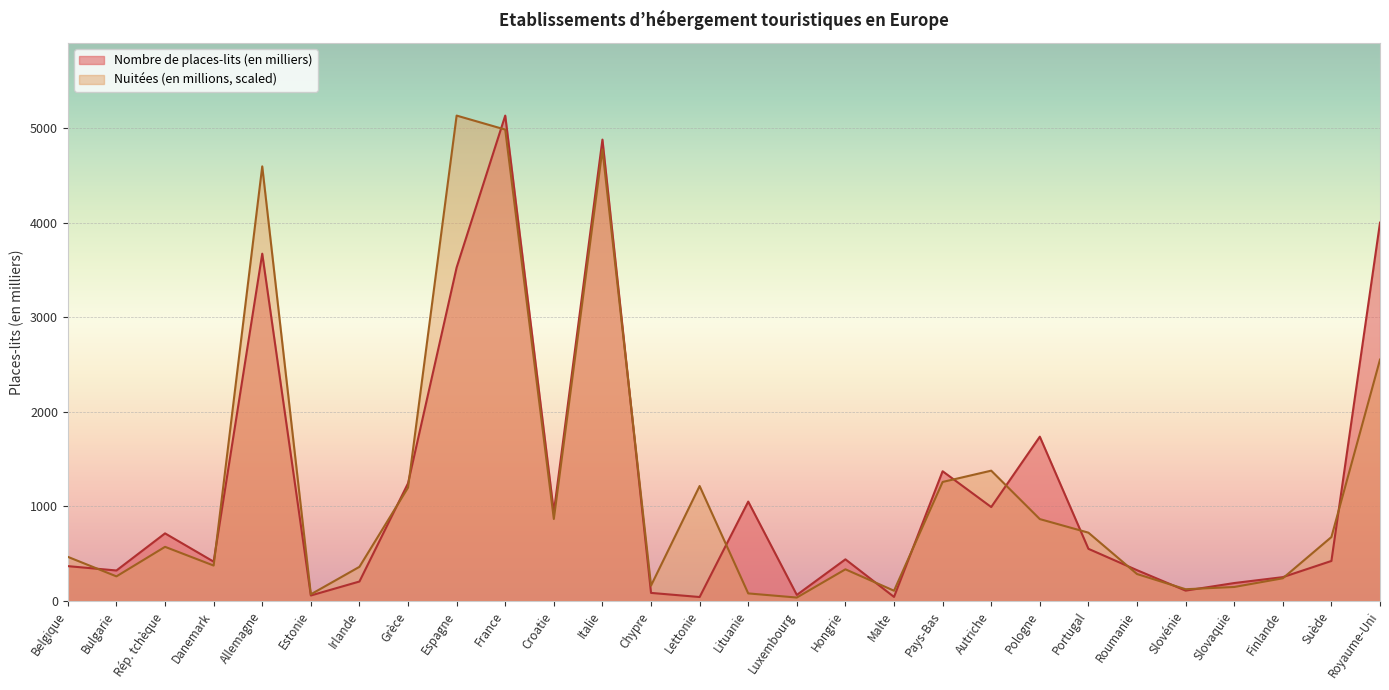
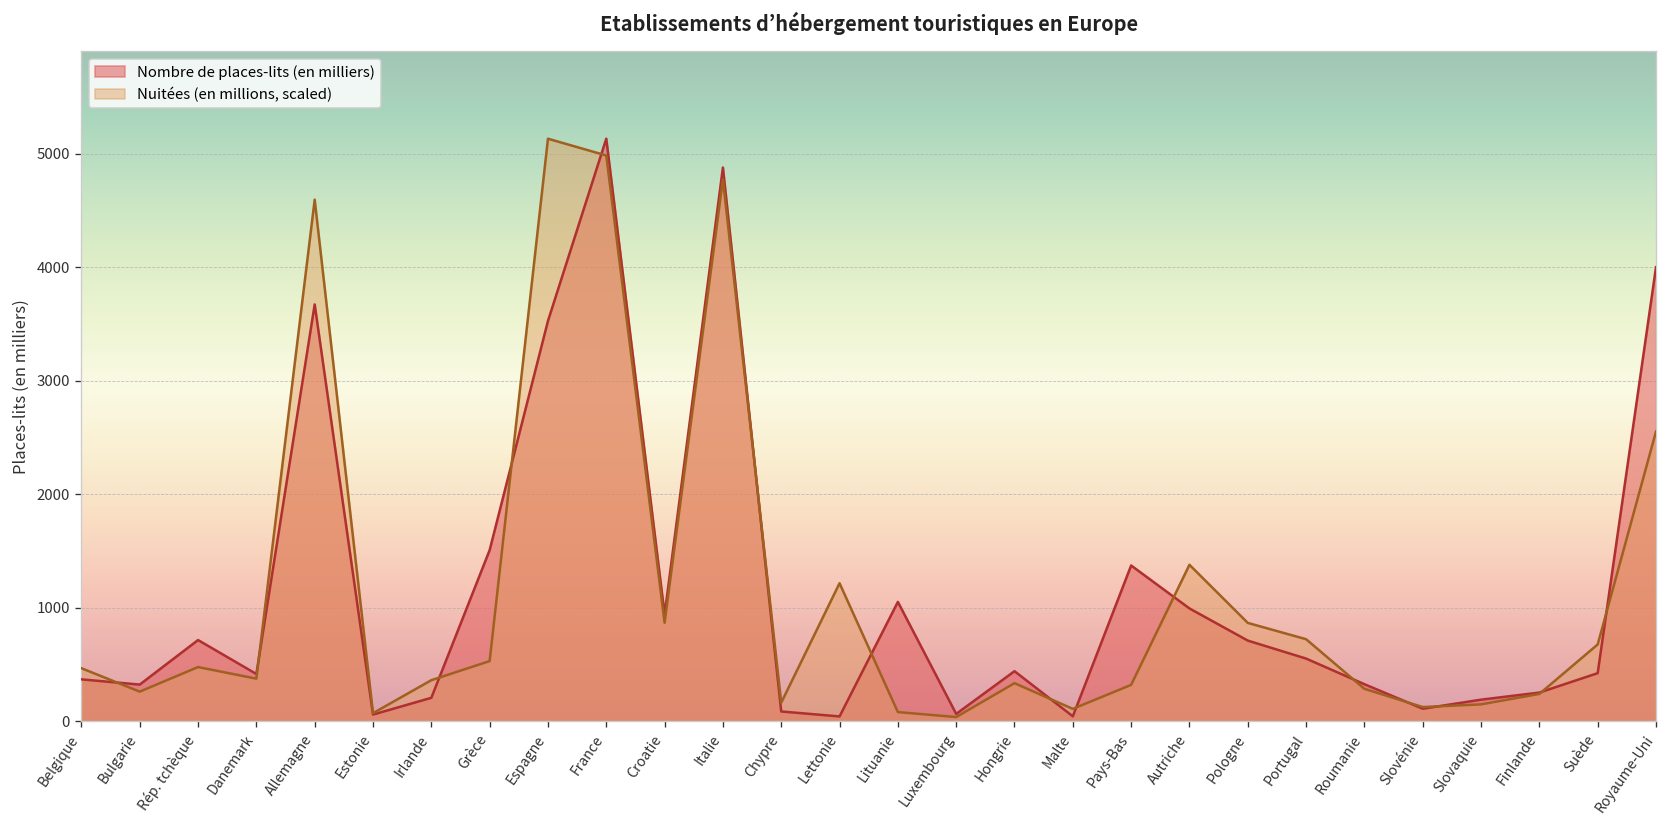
  {
    "Nombre de places-lits (en milliers)": {
      "Belgique": 400,
      "Bulgarie": 300,
      "Rép. tchèque": 700,
      "Danemark": 400,
      "Allemagne": 3700,
      "Irlande": 200,
-     "Grèce": 1200,
+     "Grèce": 1500,
      "Espagne": 3500,
      "France": 5100,
      "Croatie": 900,
      "Italie": 4900,
      "Chypre": 100,
      "Lettonie": 0,
      "Lituanie": 1100,
      "Luxembourg": 100,
      "Hongrie": 400,
      "Malte": 0,
      "Pays-Bas": 1400,
      "Autriche": 1000,
-     "Pologne": 1700,
+     "Pologne": 700,
      "Portugal": 600,
      "Roumanie": 300,
      "Slovaquie": 200,
      "Suède": 400,
      "Royaume-Uni": 4000
    },
    "Nuitées (en millions, scaled)": {
      "Belgique": 500,
      "Bulgarie": 300,
-     "Rép. tchèque": 600,
+     "Rép. tchèque": 500,
      "Danemark": 400,
      "Allemagne": 4600,
      "Irlande": 400,
-     "Grèce": 1200,
+     "Grèce": 500,
      "Espagne": 5100,
      "France": 5000,
      "Croatie": 900,
      "Italie": 4800,
      "Chypre": 200,
      "Lettonie": 1200,
      "Lituanie": 100,
      "Luxembourg": 0,
      "Hongrie": 300,
      "Malte": 100,
-     "Pays-Bas": 1300,
+     "Pays-Bas": 300,
      "Autriche": 1400,
      "Pologne": 900,
      "Portugal": 700,
      "Roumanie": 300,
      "Slovaquie": 100,
      "Suède": 700,
      "Royaume-Uni": 2600
    }
  }
